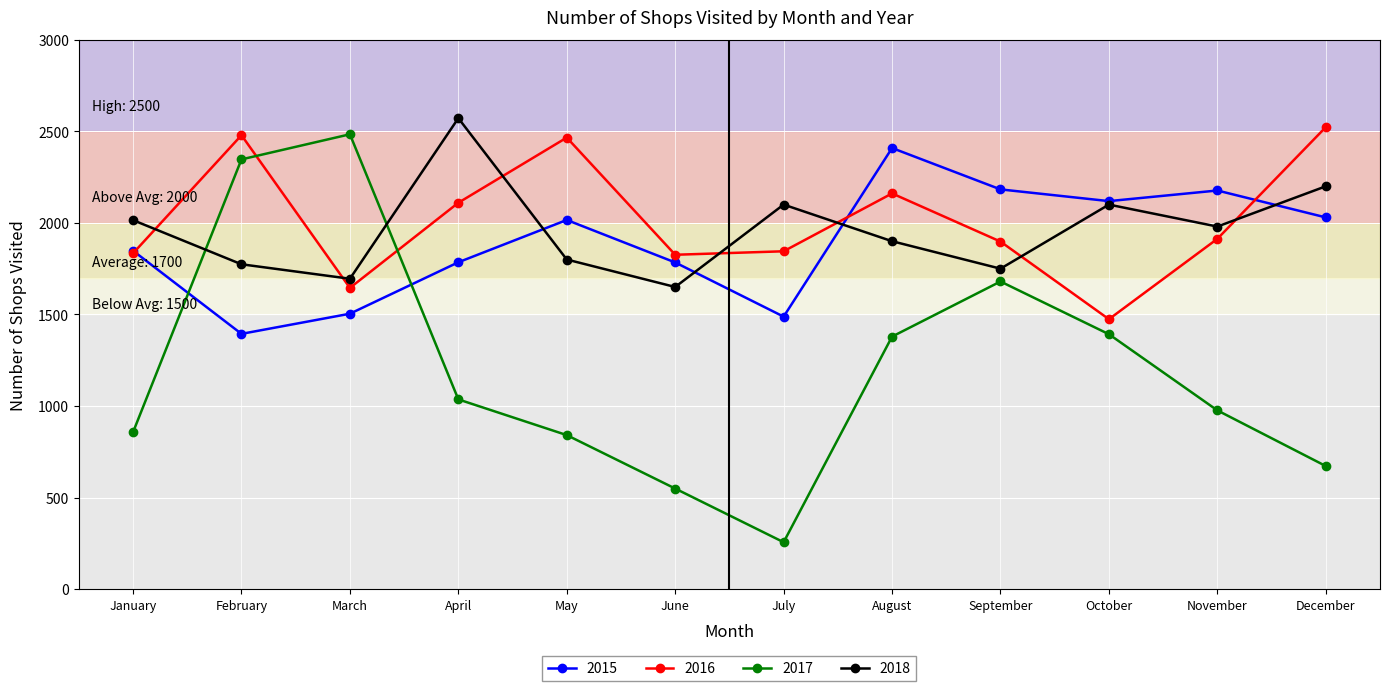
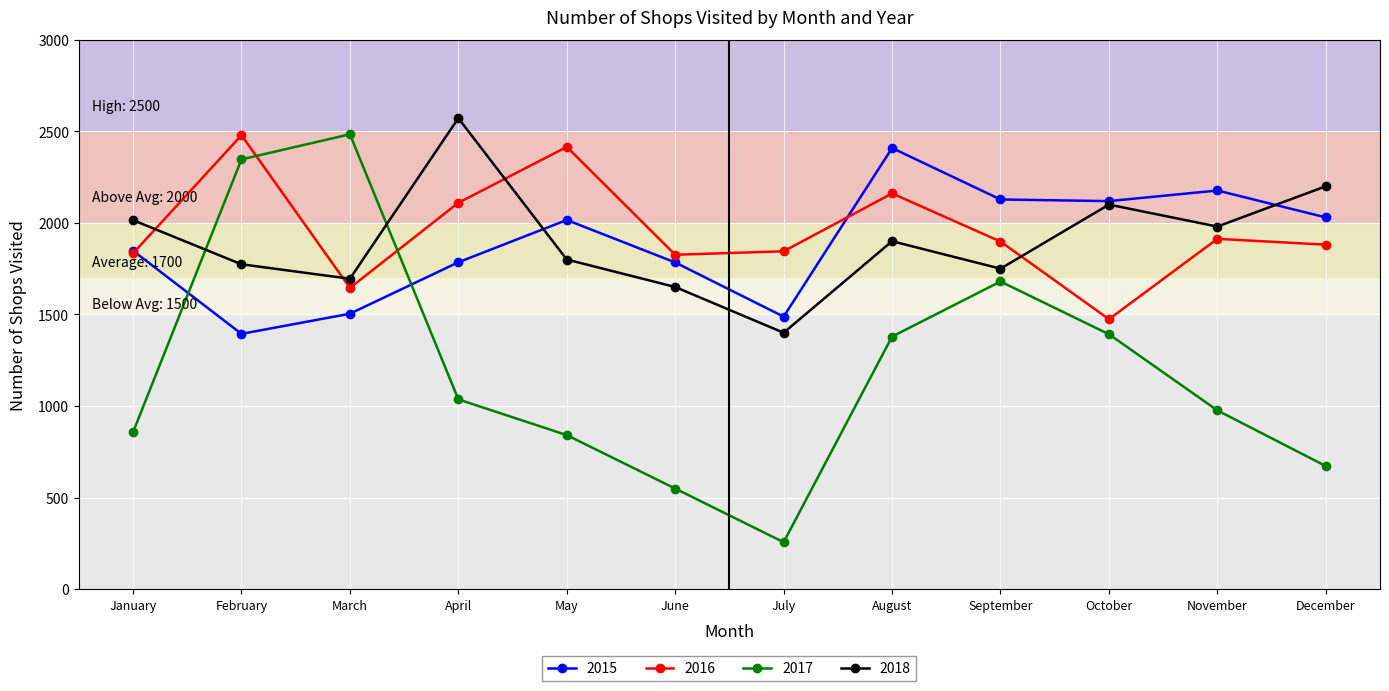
  {
    "2015": {
      "February": 1390,
      "March": 1500,
      "April": 1790,
      "May": 2020,
      "June": 1780,
      "July": 1490,
      "August": 2410,
-     "September": 2180,
+     "September": 2130,
      "October": 2120,
      "November": 2180,
      "December": 2030
    },
    "2016": {
      "February": 2480,
      "March": 1650,
      "April": 2110,
-     "May": 2470,
+     "May": 2420,
      "June": 1830,
      "July": 1850,
      "August": 2160,
      "September": 1900,
      "October": 1470,
      "November": 1910,
-     "December": 2520
+     "December": 1880
    },
    "2017": {
      "January": 860,
      "February": 2350,
      "March": 2480,
      "April": 1040,
      "May": 840,
      "June": 550,
      "July": 260,
      "August": 1380,
      "September": 1680,
      "October": 1390,
      "November": 980,
      "December": 670
    },
    "2018": {
      "February": 1770,
      "March": 1700,
      "April": 2570,
      "May": 1800,
      "June": 1650,
-     "July": 2100,
+     "July": 1400,
      "August": 1900,
      "September": 1750,
      "October": 2100,
      "November": 1980,
      "December": 2200
    }
  }
